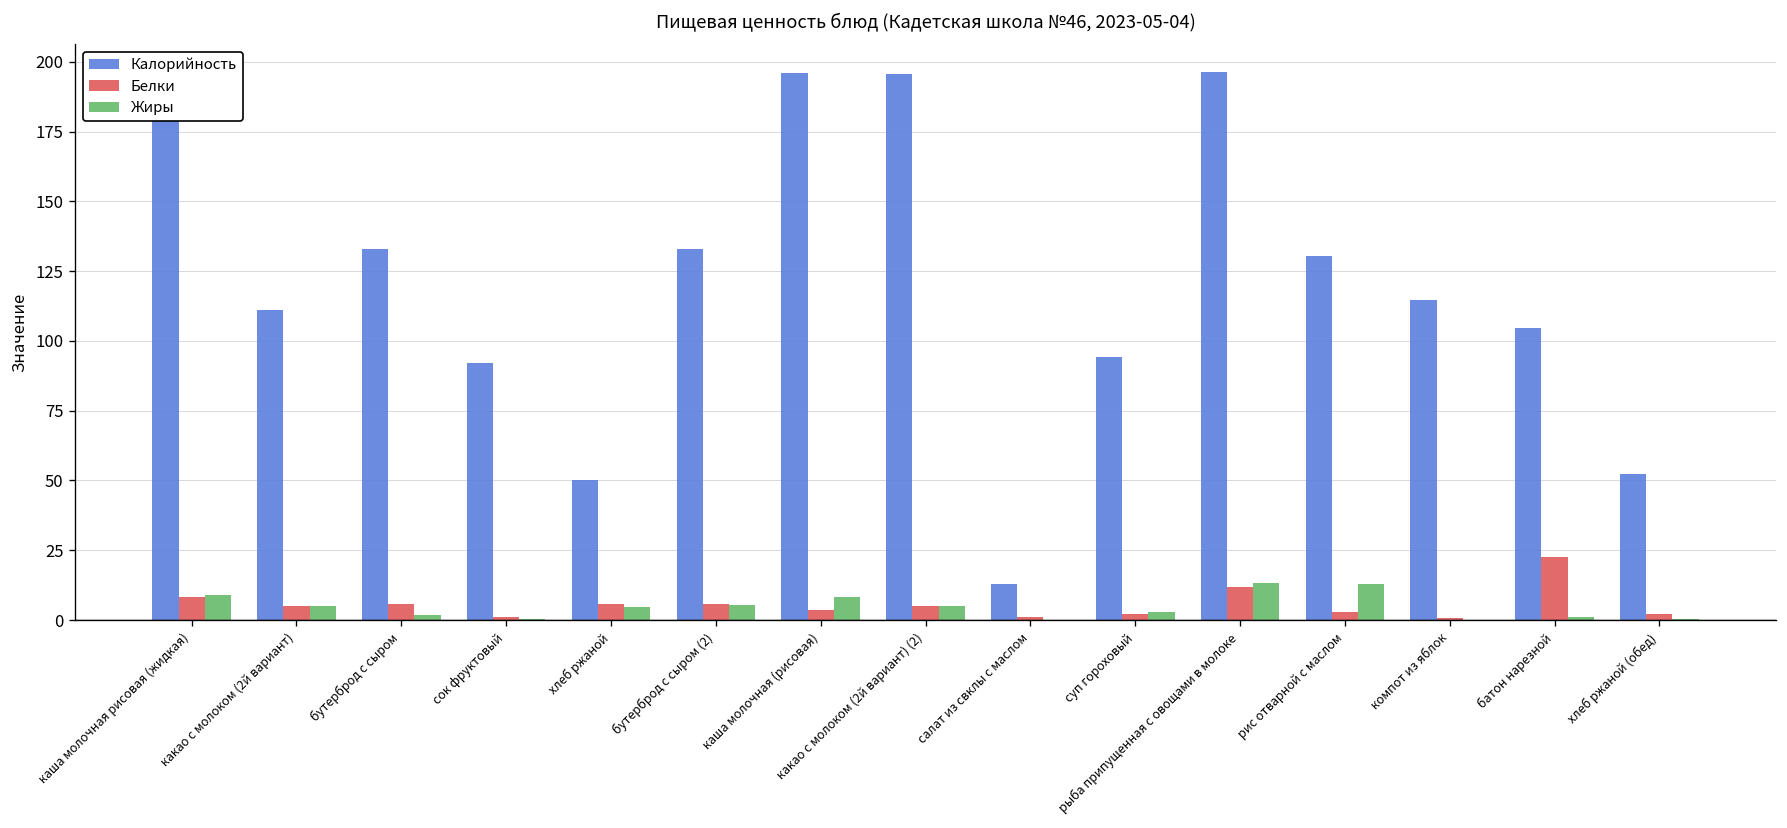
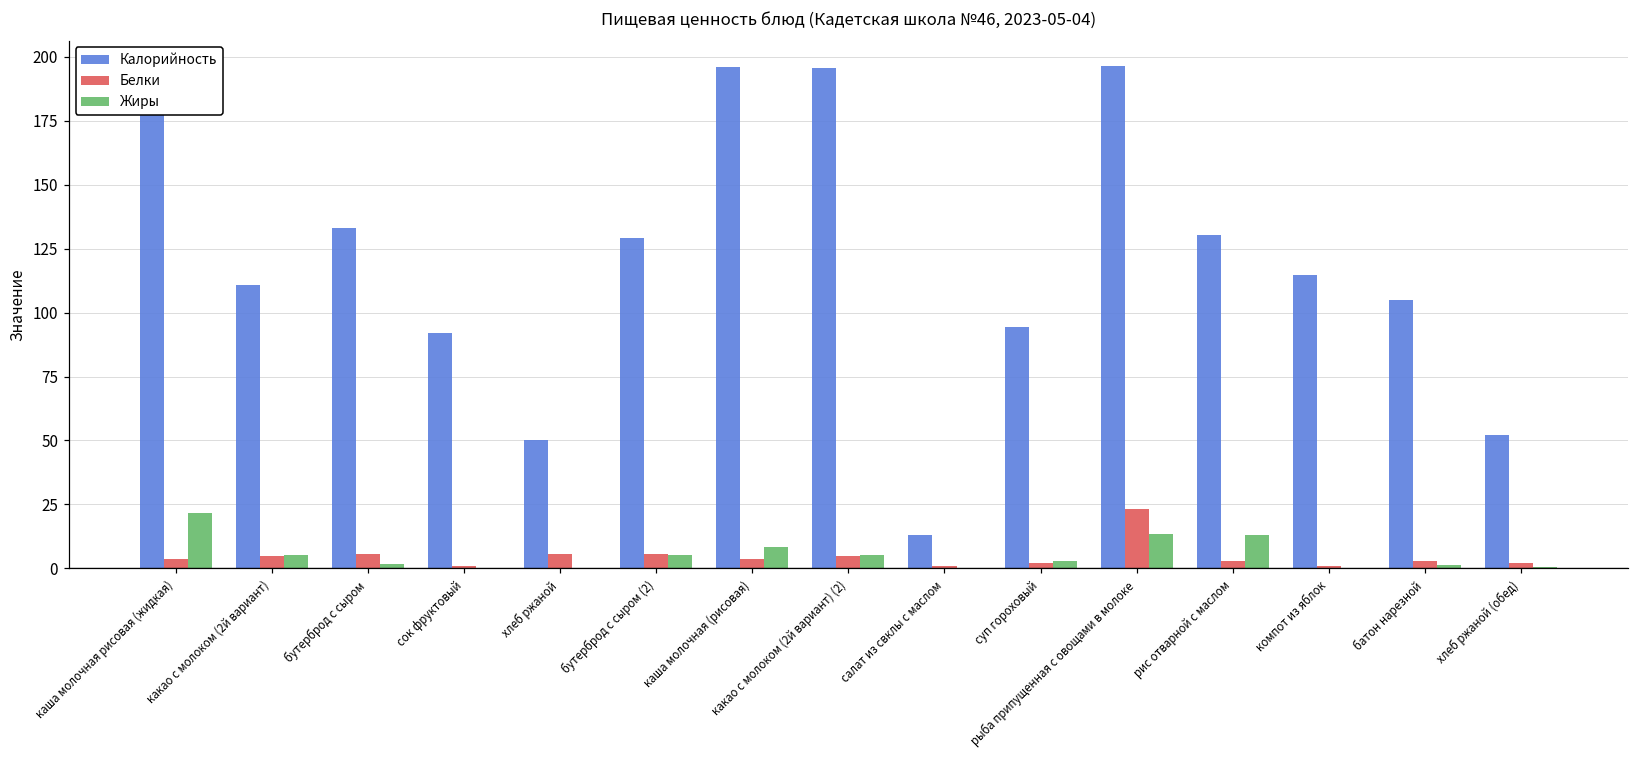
  {
    "Калорийность": {
      "какао с молоком (2й вариант)": 111,
      "бутерброд с сыром": 133,
      "сок фруктовый": 92,
      "хлеб ржаной": 50,
-     "бутерброд с сыром (2)": 133,
+     "бутерброд с сыром (2)": 129,
      "каша молочная (рисовая)": 196,
      "какао с молоком (2й вариант) (2)": 196,
      "салат из свклы с маслом": 13,
      "суп гороховый": 94,
      "рыба припущенная с овощами в молоке": 197,
      "рис отварной с маслом": 131,
      "компот из яблок": 115,
      "батон нарезной": 105,
      "хлеб ржаной (обед)": 52
    },
    "Белки": {
-     "каша молочная рисовая (жидкая)": 8,
+     "каша молочная рисовая (жидкая)": 4,
      "какао с молоком (2й вариант)": 5,
      "бутерброд с сыром": 6,
      "хлеб ржаной": 6,
      "бутерброд с сыром (2)": 6,
      "каша молочная (рисовая)": 4,
      "какао с молоком (2й вариант) (2)": 5,
      "суп гороховый": 2,
-     "рыба припущенная с овощами в молоке": 12,
+     "рыба припущенная с овощами в молоке": 23,
      "рис отварной с маслом": 3,
-     "батон нарезной": 23,
+     "батон нарезной": 3,
      "хлеб ржаной (обед)": 2
    },
    "Жиры": {
-     "каша молочная рисовая (жидкая)": 9,
+     "каша молочная рисовая (жидкая)": 22,
      "какао с молоком (2й вариант)": 5,
      "бутерброд с сыром": 2,
-     "хлеб ржаной": 5,
+     "хлеб ржаной": 0,
      "бутерброд с сыром (2)": 5,
      "каша молочная (рисовая)": 8,
      "какао с молоком (2й вариант) (2)": 5,
      "салат из свклы с маслом": 0,
      "суп гороховый": 3,
      "рыба припущенная с овощами в молоке": 13,
      "рис отварной с маслом": 13,
      "батон нарезной": 1
    }
  }
